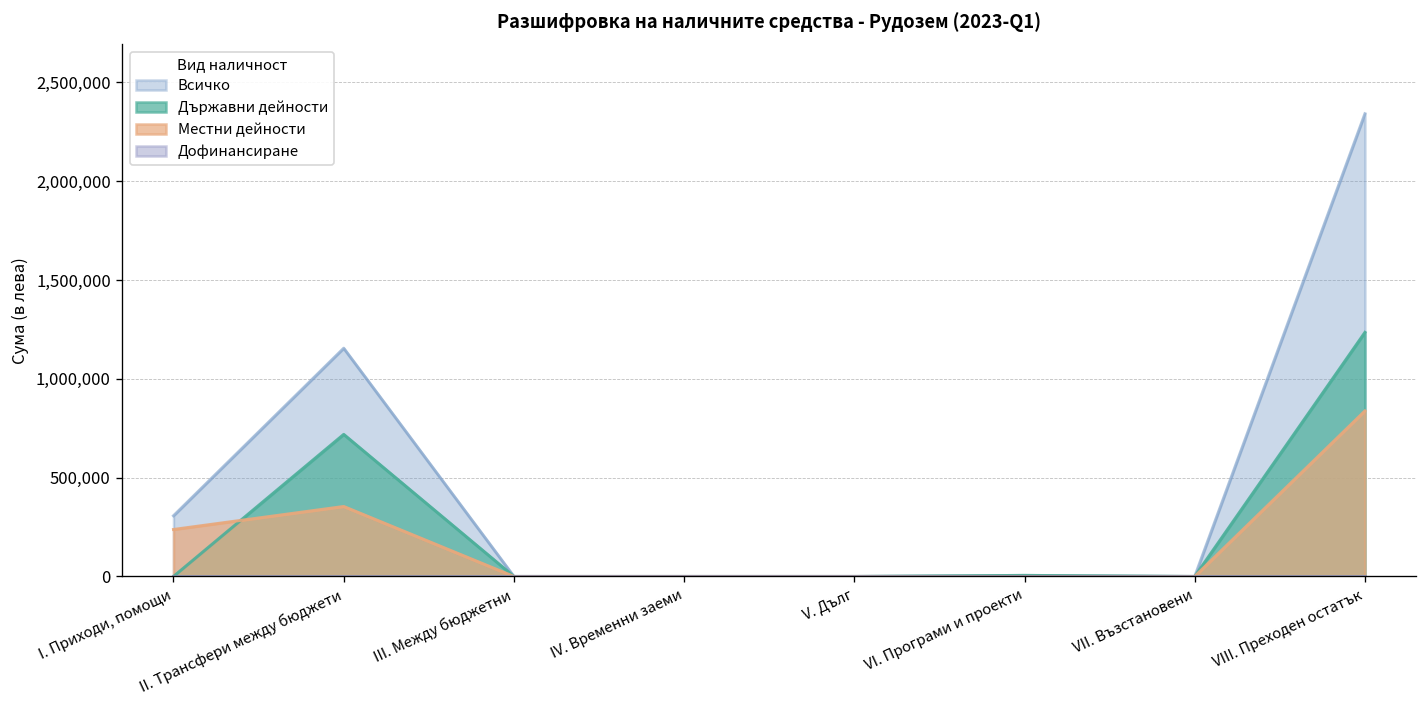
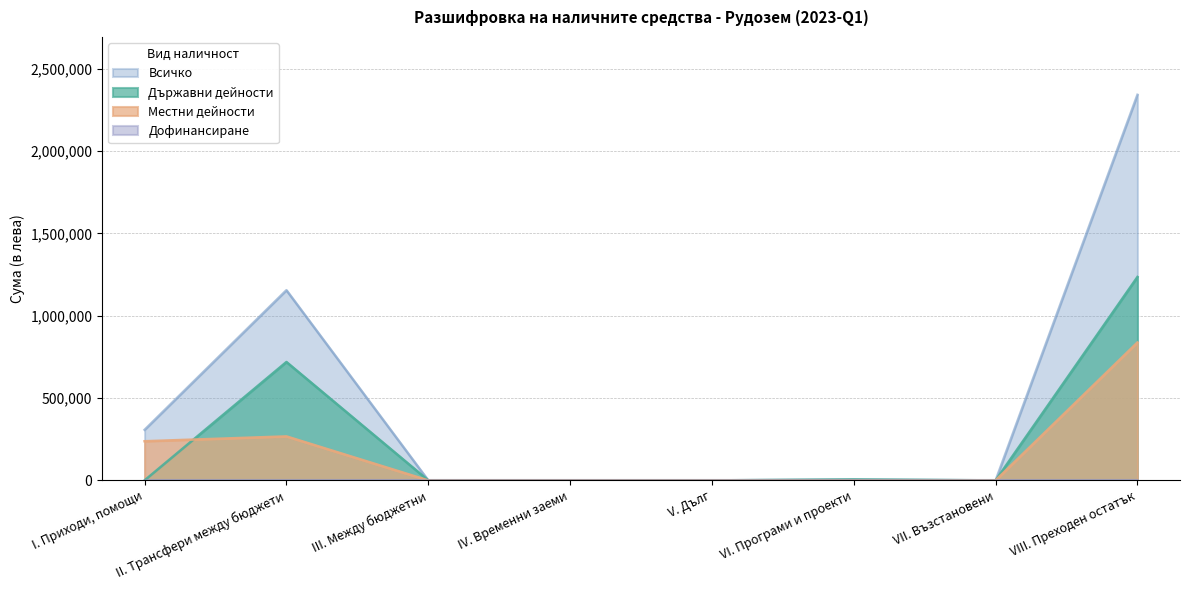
  {
    "Държавни дейности": {
      "II. Трансфери между бюджети": "720,000",
      "VIII. Преходен остатък": "1,240,000"
    },
    "Местни дейности": {
      "I. Приходи, помощи": "240,000",
-     "II. Трансфери между бюджети": "350,000",
+     "II. Трансфери между бюджети": "270,000",
      "VIII. Преходен остатък": "840,000"
    }
  }
